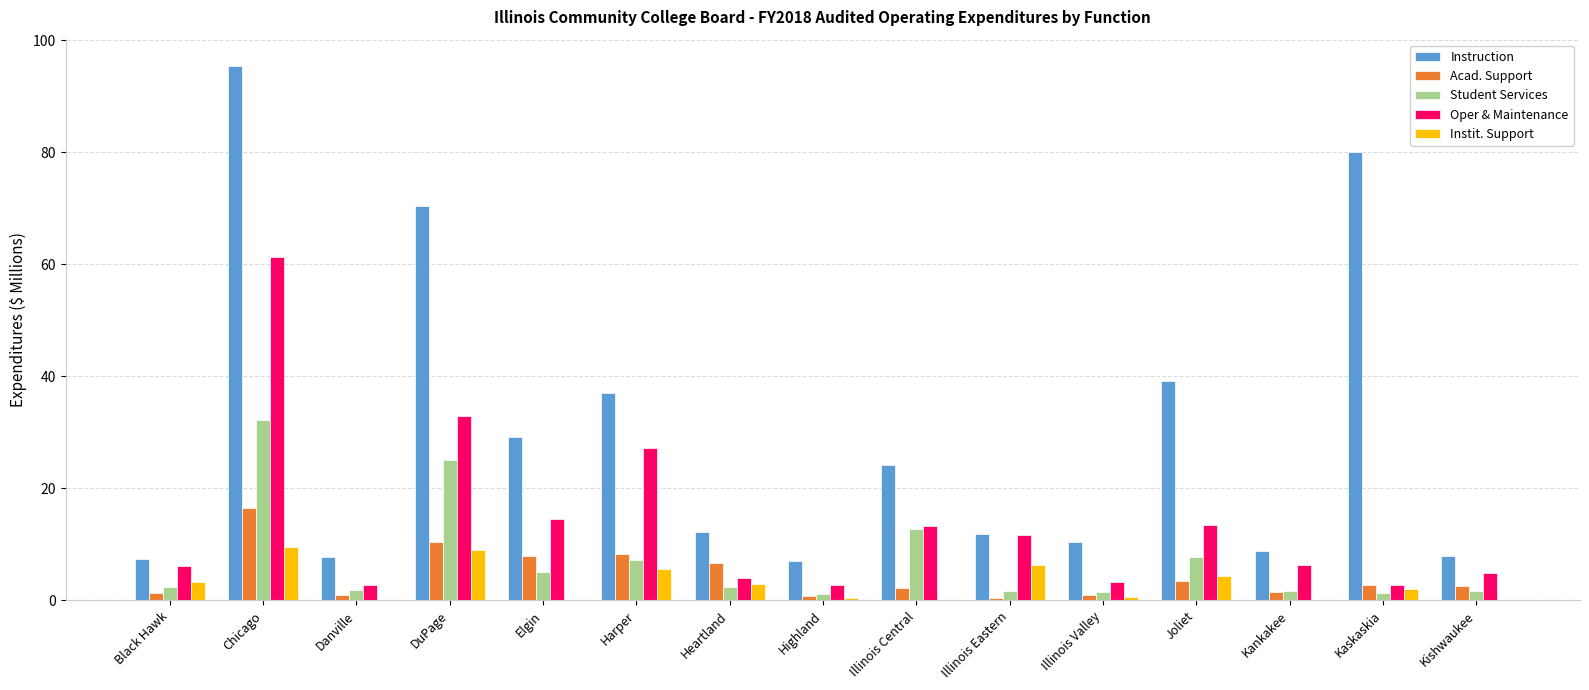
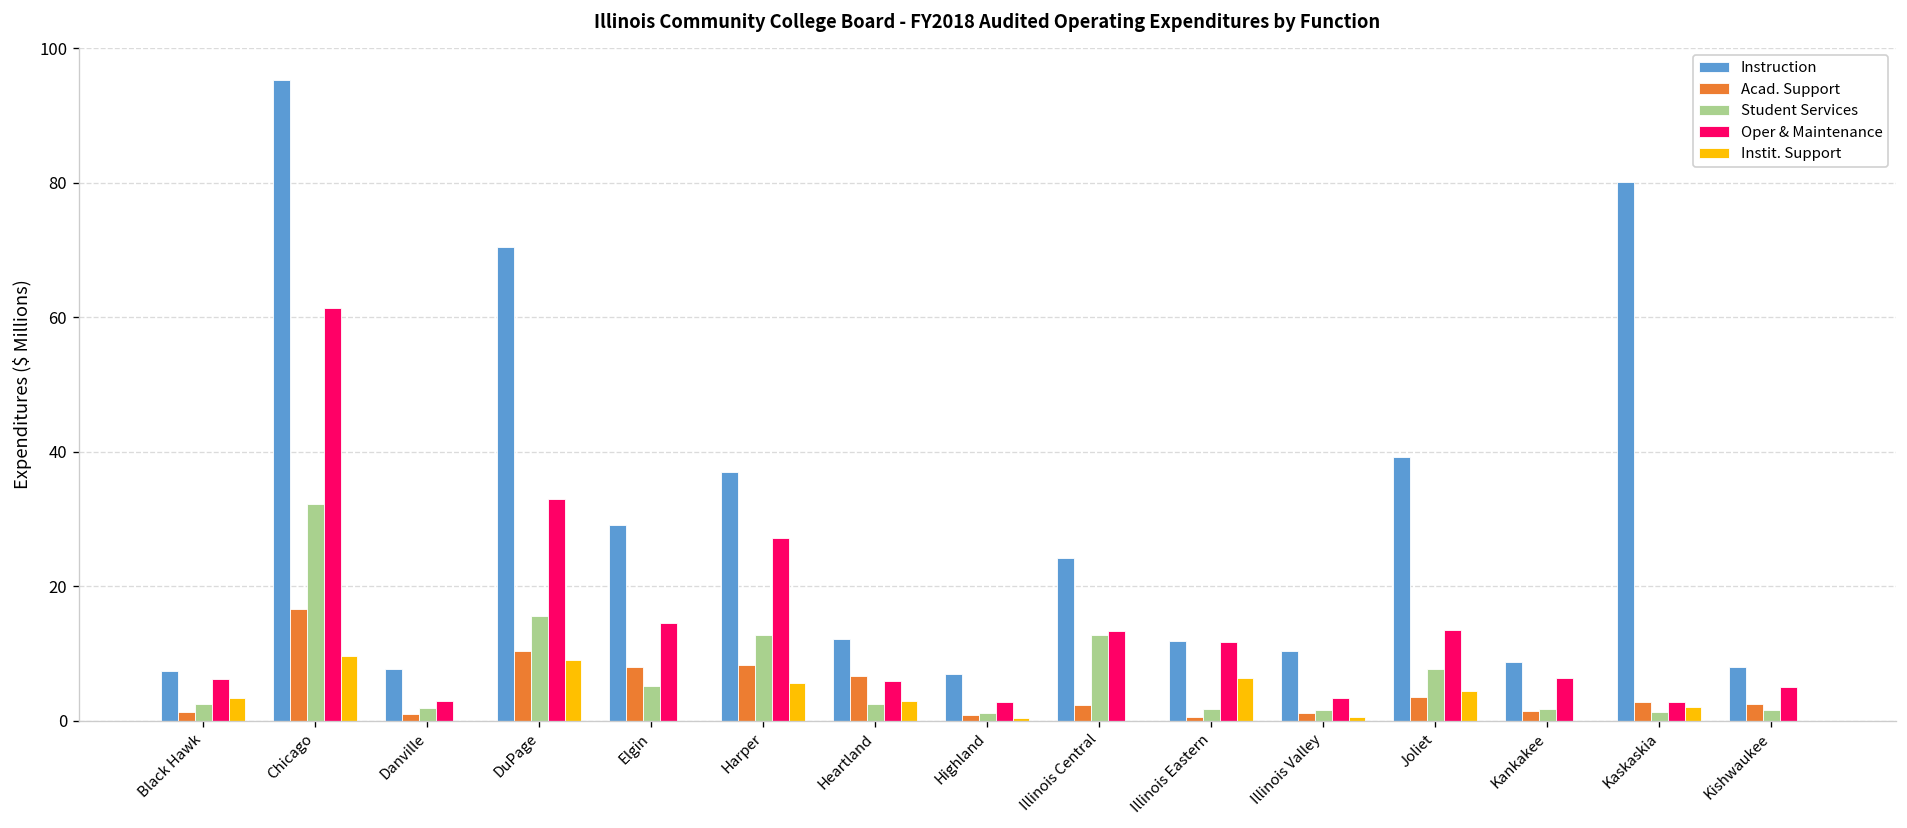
  {
    "Instruction": {
      "Black Hawk": 7,
      "Chicago": 95,
      "Danville": 8,
      "DuPage": 70,
      "Elgin": 29,
      "Harper": 37,
      "Heartland": 12,
      "Highland": 7,
      "Illinois Central": 24,
      "Illinois Eastern": 12,
      "Illinois Valley": 10,
      "Joliet": 39,
      "Kankakee": 9,
      "Kaskaskia": 80,
      "Kishwaukee": 8
    },
    "Acad. Support": {
      "Black Hawk": 1,
      "Chicago": 17,
      "Danville": 1,
      "DuPage": 10,
      "Elgin": 8,
      "Harper": 8,
      "Heartland": 7,
      "Highland": 1,
      "Illinois Central": 2,
      "Illinois Eastern": 0,
      "Illinois Valley": 1,
      "Joliet": 3,
      "Kankakee": 1,
      "Kaskaskia": 3,
      "Kishwaukee": 3
    },
    "Student Services": {
      "Black Hawk": 2,
      "Chicago": 32,
      "Danville": 2,
-     "DuPage": 25,
+     "DuPage": 16,
      "Elgin": 5,
-     "Harper": 7,
+     "Harper": 13,
      "Heartland": 2,
      "Highland": 1,
      "Illinois Central": 13,
      "Illinois Eastern": 2,
      "Illinois Valley": 2,
      "Joliet": 8,
      "Kankakee": 2,
      "Kaskaskia": 1,
      "Kishwaukee": 2
    },
    "Oper & Maintenance": {
      "Black Hawk": 6,
      "Chicago": 61,
      "Danville": 3,
      "DuPage": 33,
      "Elgin": 15,
      "Harper": 27,
-     "Heartland": 4,
+     "Heartland": 6,
      "Highland": 3,
      "Illinois Central": 13,
      "Illinois Eastern": 12,
      "Illinois Valley": 3,
      "Joliet": 13,
      "Kankakee": 6,
      "Kaskaskia": 3,
      "Kishwaukee": 5
    },
    "Instit. Support": {
      "Black Hawk": 3,
      "Chicago": 10,
      "Danville": 0,
      "DuPage": 9,
      "Harper": 6,
      "Heartland": 3,
      "Illinois Central": 0,
      "Illinois Eastern": 6,
      "Illinois Valley": 1,
      "Joliet": 4,
      "Kaskaskia": 2,
      "Kishwaukee": 0
    }
  }
